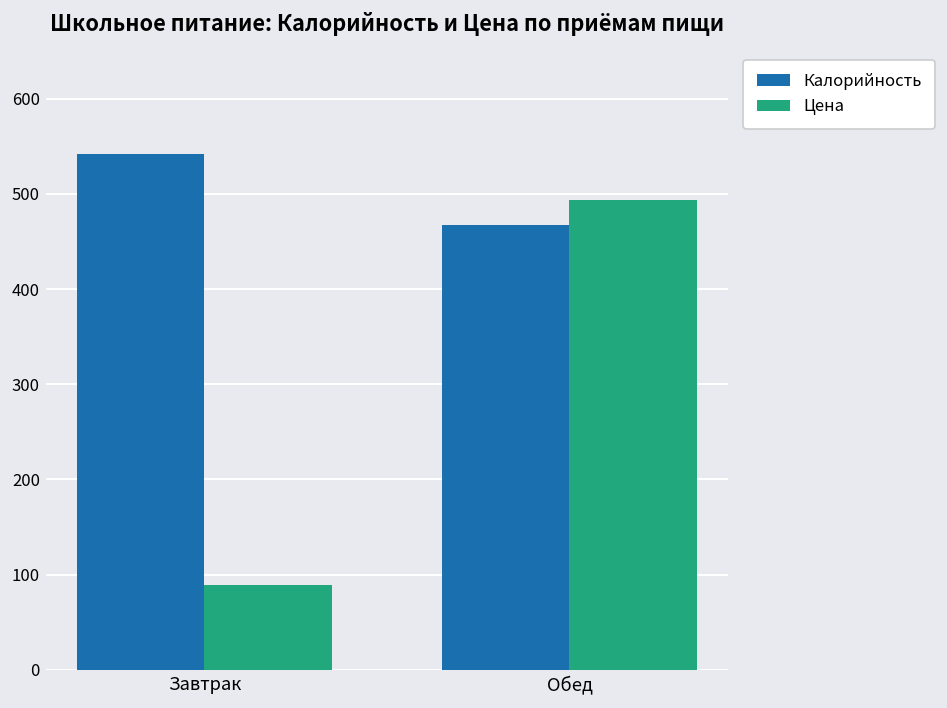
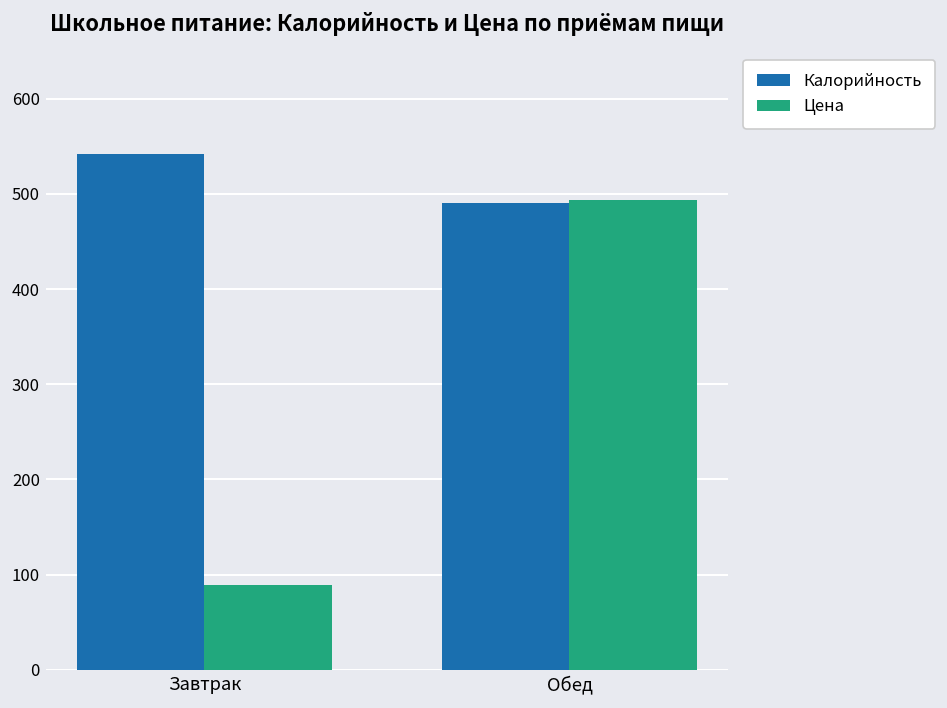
  {
    "Калорийность": {
      "Завтрак": 540,
-     "Обед": 470
+     "Обед": 490
    },
    "Цена": {
      "Завтрак": 90,
      "Обед": 490
    }
  }
